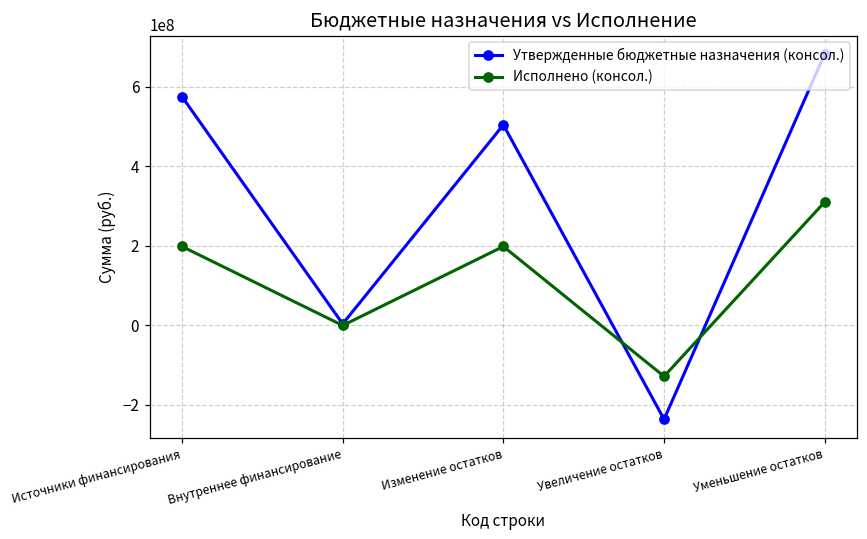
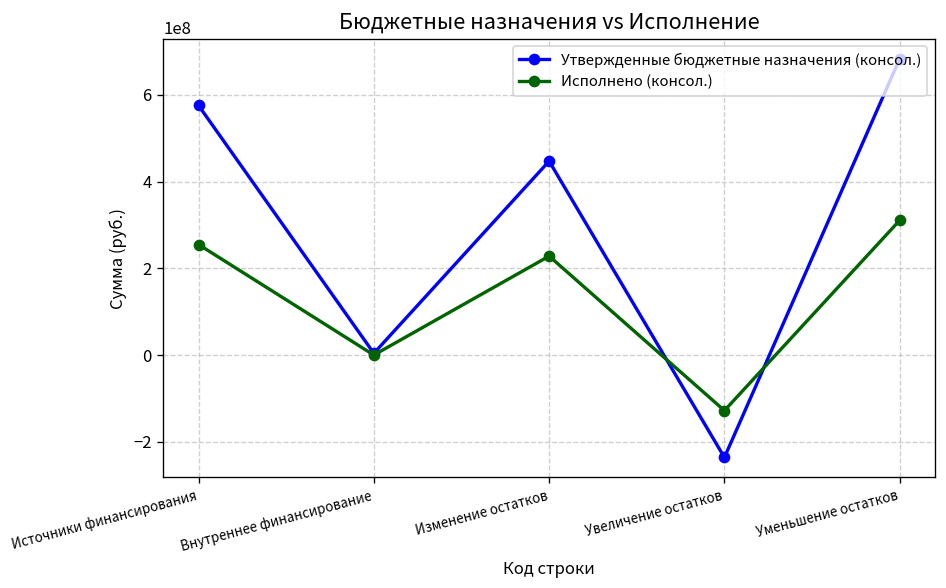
  {
    "Утвержденные бюджетные назначения (консол.)": {
      "Источники финансирования": 580000000,
-     "Изменение остатков": 500000000,
+     "Изменение остатков": 450000000,
      "Увеличение остатков": -240000000
    },
    "Исполнено (консол.)": {
-     "Источники финансирования": 200000000,
-     "Изменение остатков": 200000000,
+     "Источники финансирования": 250000000,
+     "Изменение остатков": 230000000,
      "Увеличение остатков": -130000000,
      "Уменьшение остатков": 310000000
    }
  }
